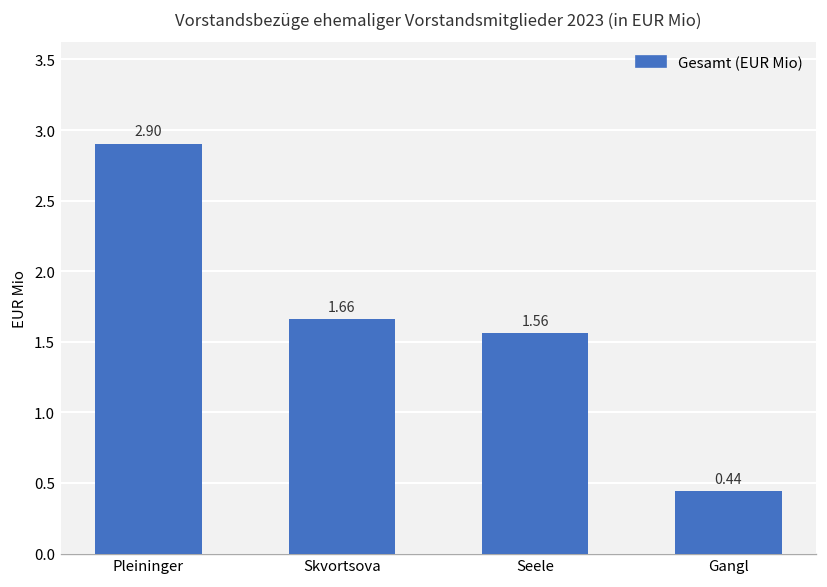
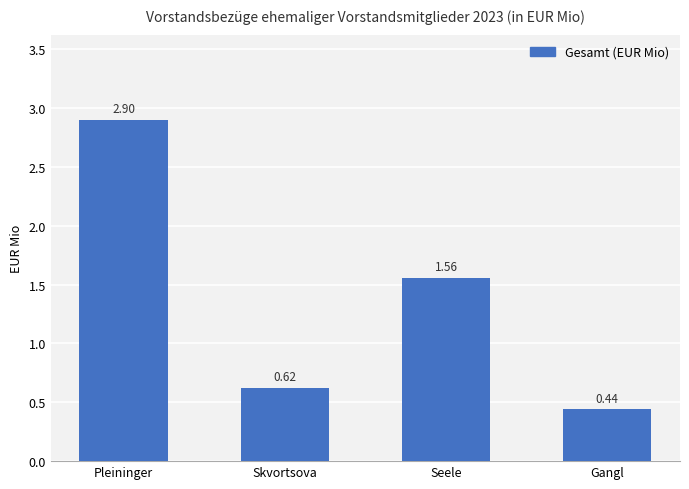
  {
    "Pleininger": 2.90,
-   "Skvortsova": 1.66,
+   "Skvortsova": 0.62,
    "Seele": 1.56,
    "Gangl": 0.44
  }
